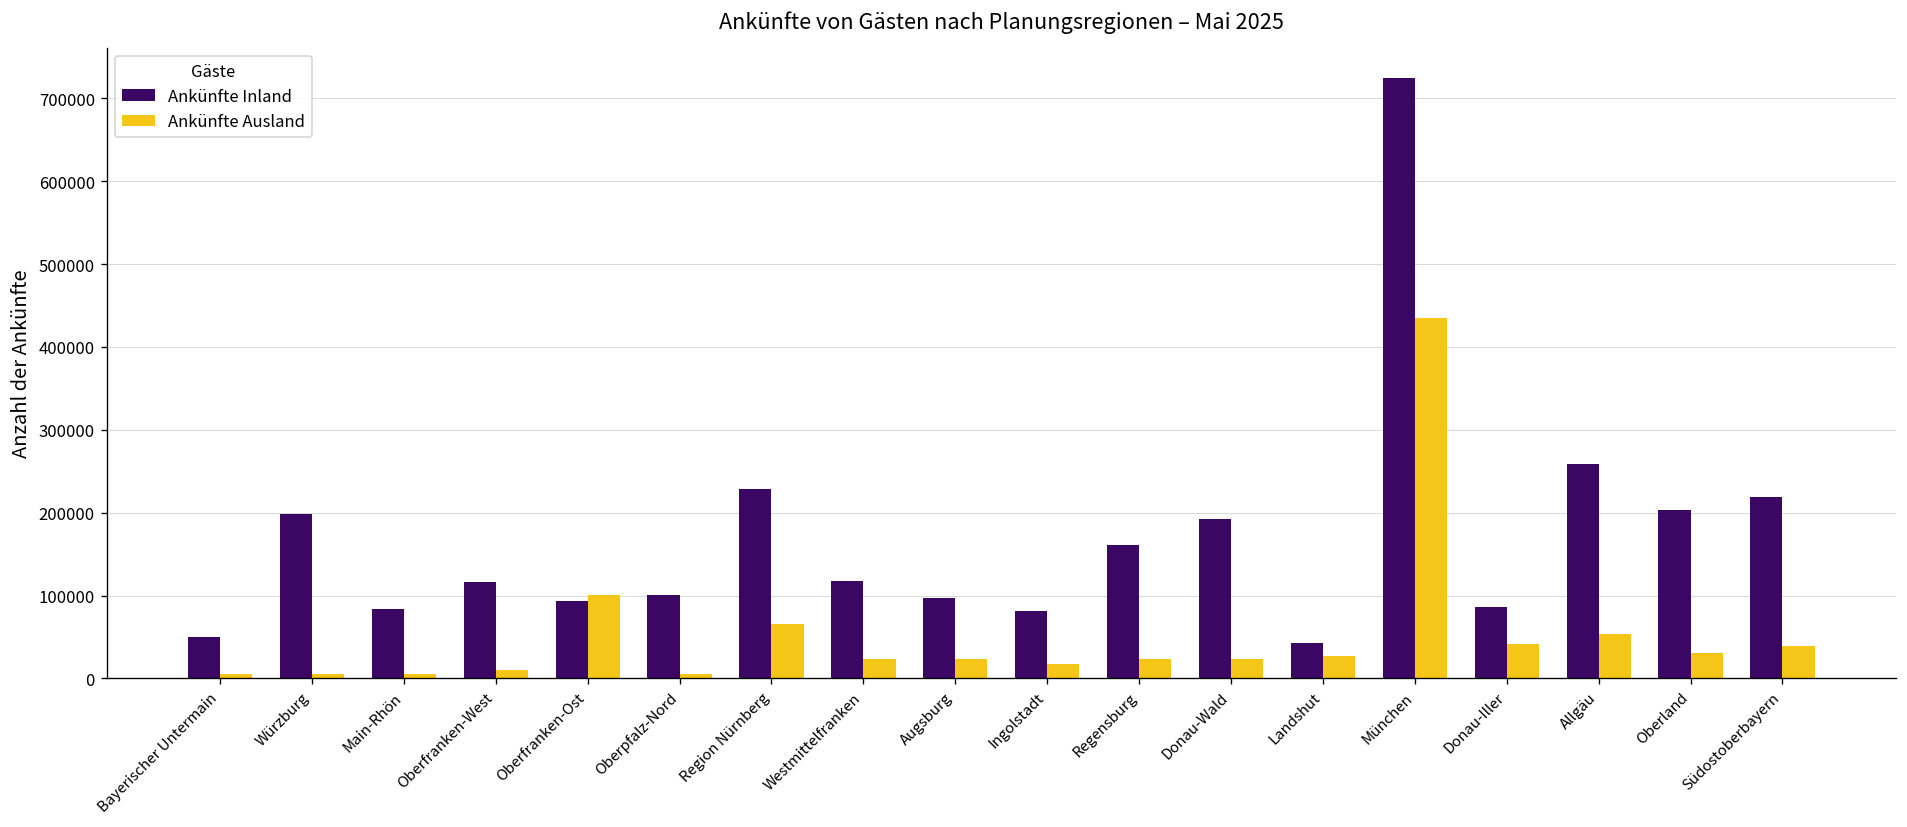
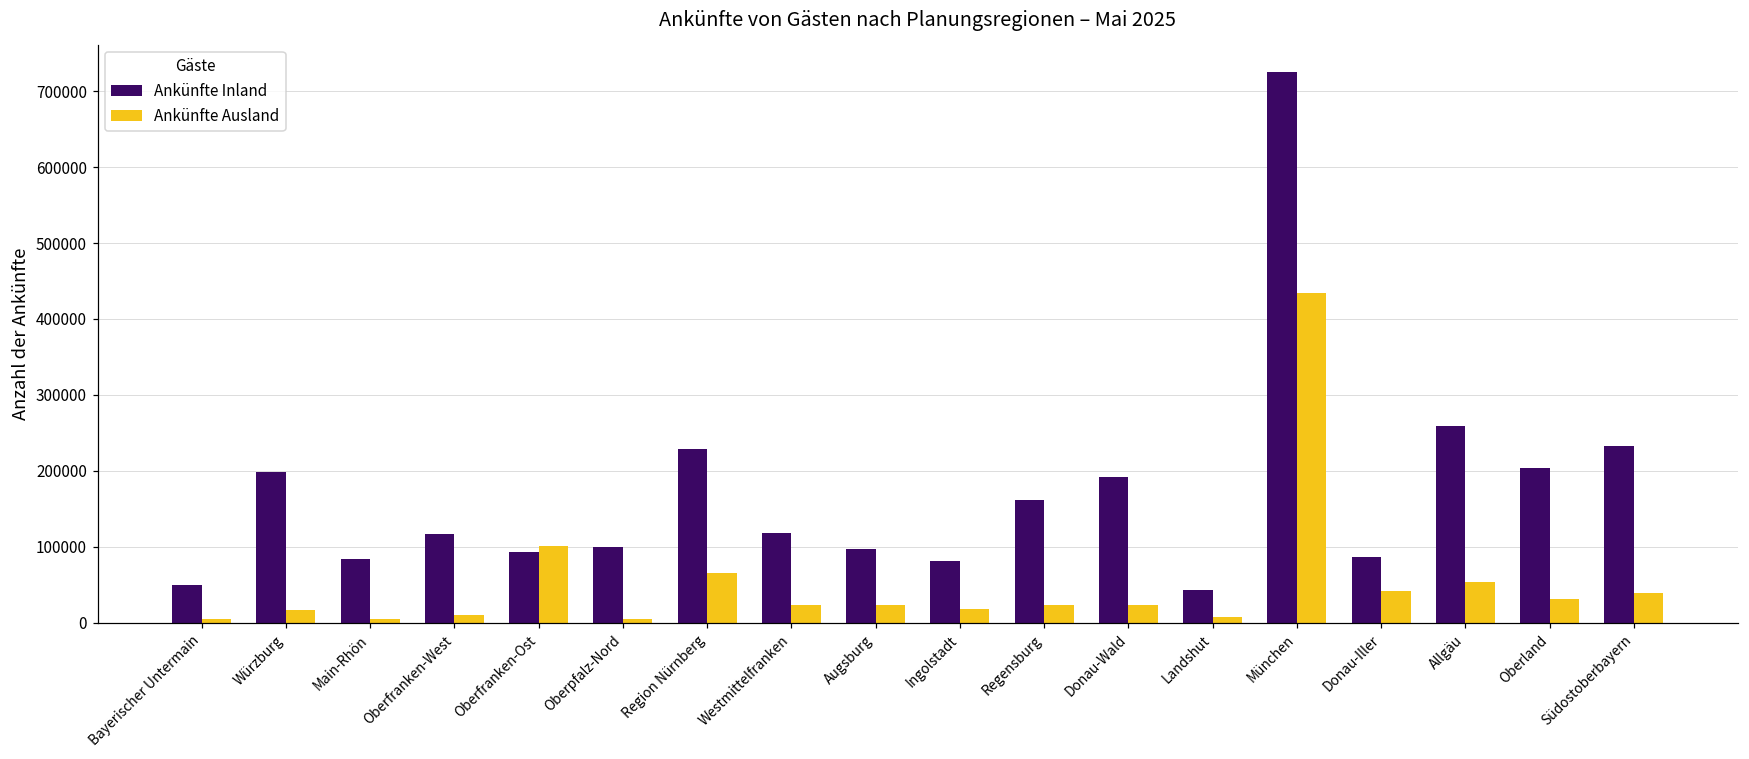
  {
    "Ankünfte Inland": {
      "Bayerischer Untermain": 50000,
      "Würzburg": 200000,
      "Main-Rhön": 80000,
      "Oberfranken-West": 120000,
      "Oberfranken-Ost": 90000,
      "Oberpfalz-Nord": 100000,
      "Region Nürnberg": 230000,
      "Westmittelfranken": 120000,
      "Augsburg": 100000,
      "Ingolstadt": 80000,
      "Regensburg": 160000,
      "Donau-Wald": 190000,
      "Landshut": 40000,
      "München": 720000,
      "Donau-Iller": 90000,
      "Allgäu": 260000,
      "Oberland": 200000,
-     "Südostoberbayern": 220000
+     "Südostoberbayern": 230000
    },
    "Ankünfte Ausland": {
      "Bayerischer Untermain": 10000,
-     "Würzburg": 10000,
+     "Würzburg": 20000,
      "Main-Rhön": 10000,
      "Oberfranken-West": 10000,
      "Oberfranken-Ost": 100000,
      "Oberpfalz-Nord": 10000,
      "Region Nürnberg": 70000,
      "Westmittelfranken": 20000,
      "Augsburg": 20000,
      "Ingolstadt": 20000,
      "Regensburg": 20000,
      "Donau-Wald": 20000,
-     "Landshut": 30000,
+     "Landshut": 10000,
      "München": 430000,
      "Donau-Iller": 40000,
      "Allgäu": 50000,
      "Oberland": 30000,
      "Südostoberbayern": 40000
    }
  }
